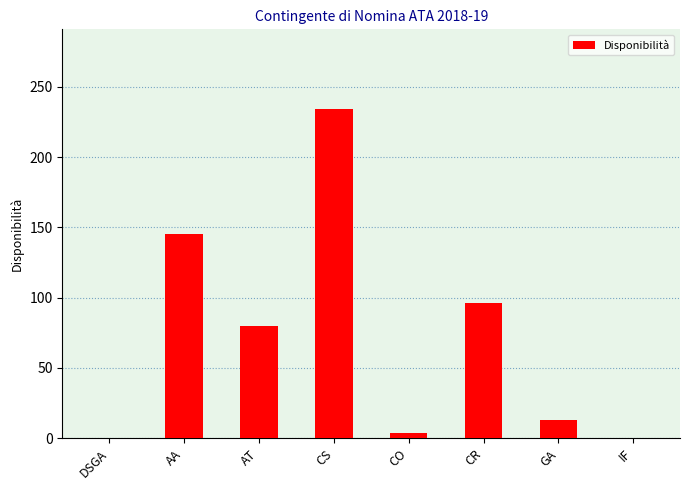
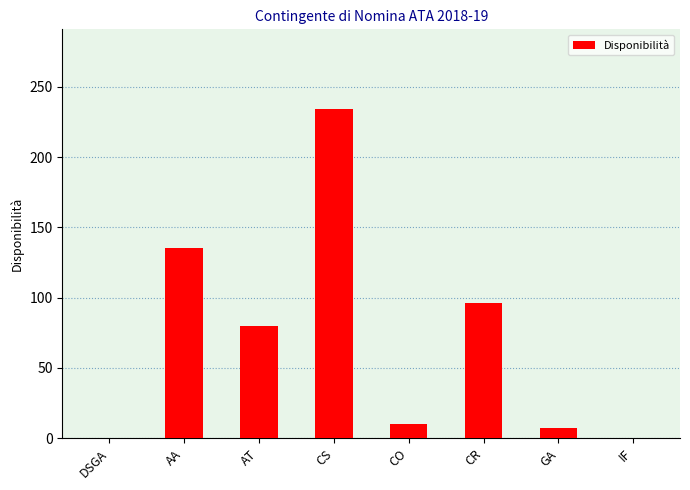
  {
    "DSGA": 0,
-   "AA": 145,
+   "AA": 135,
    "AT": 80,
    "CS": 234,
-   "CO": 4,
+   "CO": 10,
    "CR": 96,
-   "GA": 13,
+   "GA": 7,
    "IF": 0
  }
